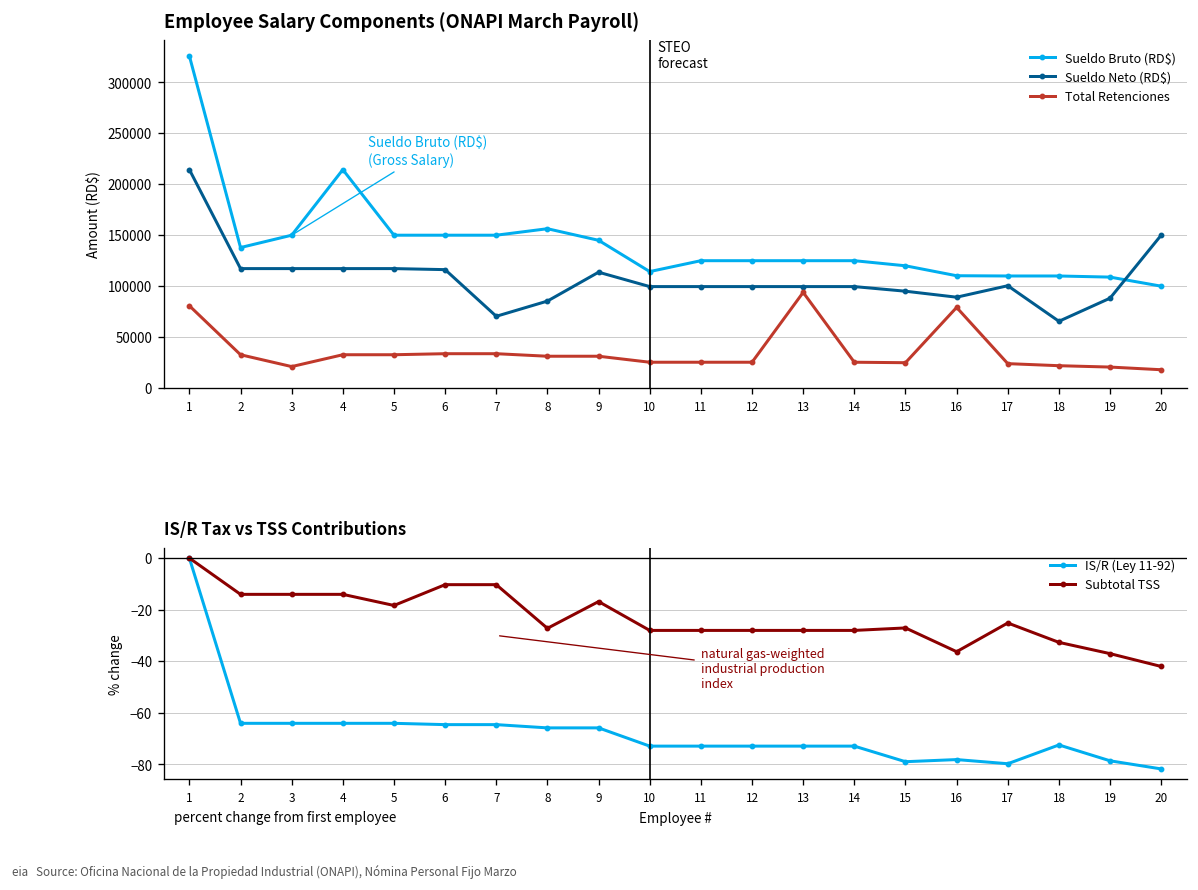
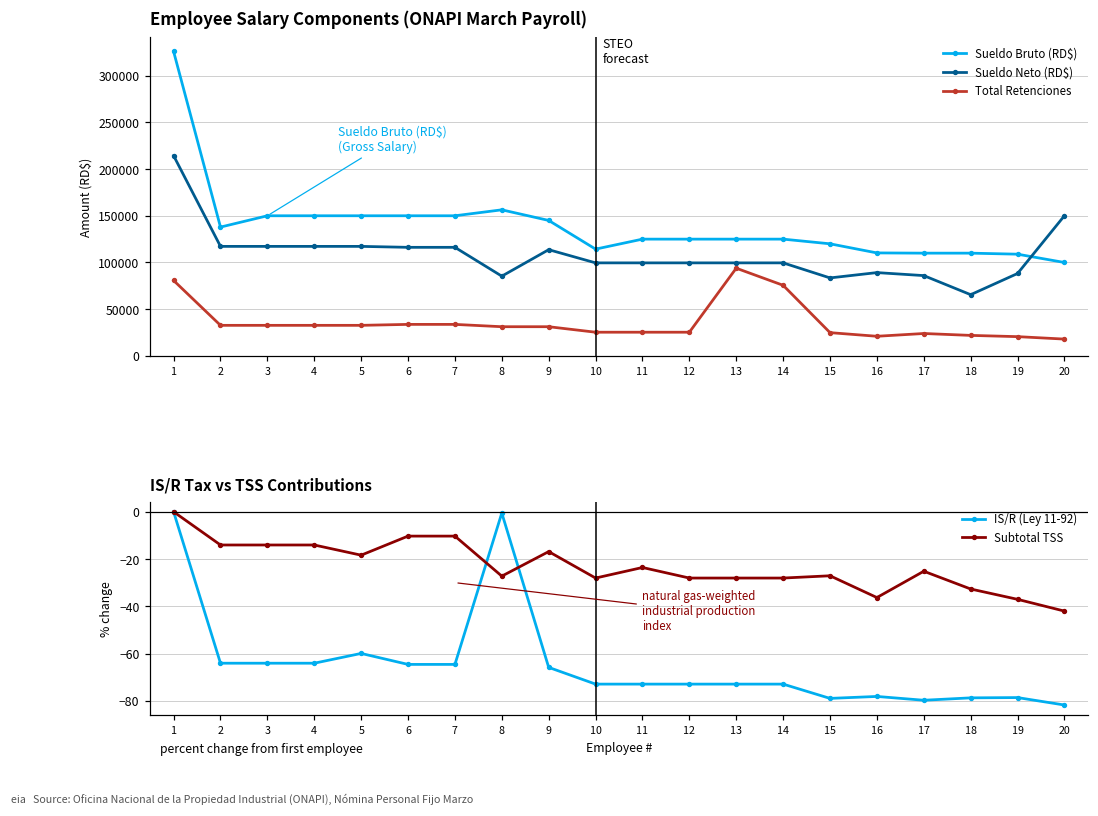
  {
    "Employee Salary Components (ONAPI March Payroll)": {
      "Sueldo Bruto (RD$)": {
        "1": 330000,
        "2": 140000,
        "3": 150000,
-       "4": 210000,
+       "4": 150000,
        "5": 150000,
        "6": 150000,
        "7": 150000,
        "8": 160000,
        "9": 150000,
        "10": 110000,
        "11": 130000,
        "12": 130000,
        "13": 130000,
        "14": 130000,
        "15": 120000,
        "16": 110000,
        "17": 110000,
        "18": 110000,
        "19": 110000,
        "20": 100000
      },
      "Sueldo Neto (RD$)": {
        "1": 210000,
        "2": 120000,
        "3": 120000,
        "4": 120000,
        "5": 120000,
        "6": 120000,
-       "7": 70000,
+       "7": 120000,
        "8": 90000,
        "9": 110000,
        "10": 100000,
        "11": 100000,
        "12": 100000,
        "13": 100000,
        "14": 100000,
-       "15": 100000,
+       "15": 80000,
        "16": 90000,
-       "17": 100000,
+       "17": 90000,
        "18": 70000,
        "19": 90000,
        "20": 150000
      },
      "Total Retenciones": {
        "1": 80000,
        "2": 30000,
-       "3": 20000,
+       "3": 30000,
        "4": 30000,
        "5": 30000,
        "6": 30000,
        "7": 30000,
        "8": 30000,
        "9": 30000,
        "10": 30000,
        "11": 30000,
        "12": 30000,
        "13": 90000,
-       "14": 30000,
+       "14": 80000,
        "15": 20000,
-       "16": 80000,
+       "16": 20000,
        "17": 20000,
        "18": 20000,
        "19": 20000,
        "20": 20000
      }
    },
    "IS/R Tax vs TSS Contributions": {
      "IS/R (Ley 11-92)": {
        "2": -64,
        "3": -64,
        "4": -64,
-       "5": -64,
+       "5": -60,
        "6": -65,
        "7": -65,
-       "8": -66,
+       "8": -1,
        "9": -66,
        "10": -73,
        "11": -73,
        "12": -73,
        "13": -73,
        "14": -73,
        "15": -79,
        "16": -78,
        "17": -80,
-       "18": -72,
+       "18": -79,
        "19": -79,
        "20": -82
      },
      "Subtotal TSS": {
        "2": -14,
        "3": -14,
        "4": -14,
        "5": -18,
        "6": -10,
        "7": -10,
        "8": -27,
        "9": -17,
        "10": -28,
-       "11": -28,
+       "11": -24,
        "12": -28,
        "13": -28,
        "14": -28,
        "15": -27,
        "16": -36,
        "17": -25,
        "18": -33,
        "19": -37,
        "20": -42
      }
    }
  }
